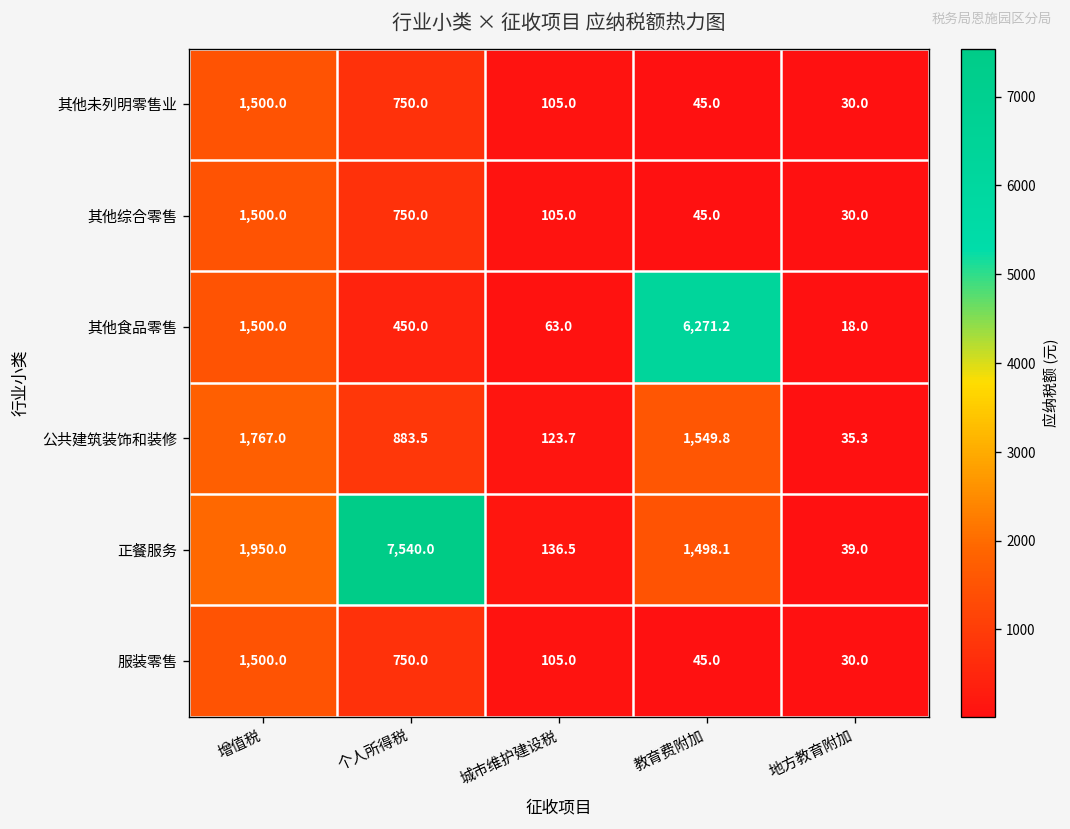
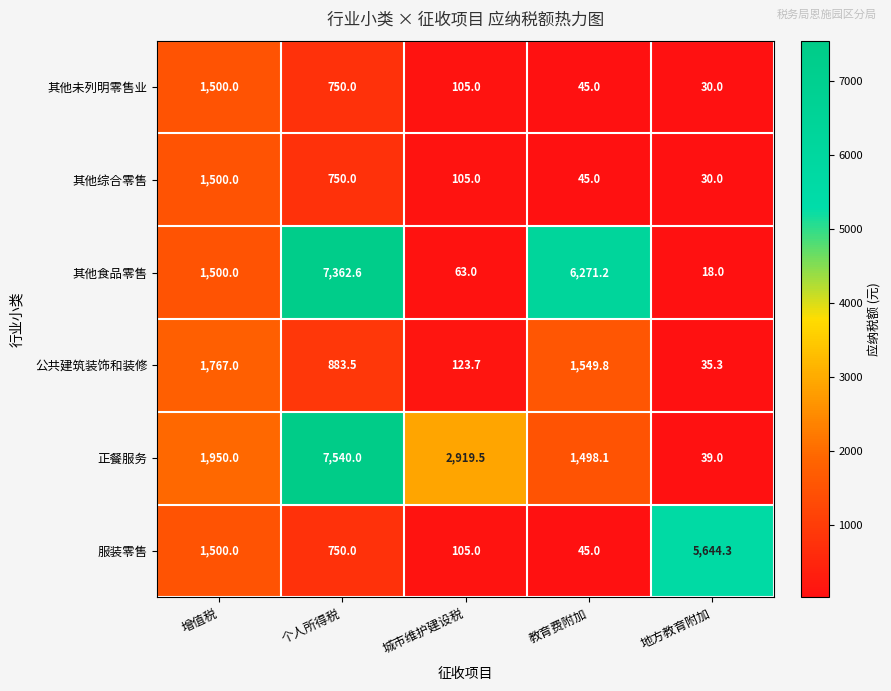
  {
    "其他未列明零售业": {
      "增值税": "1,500.0",
      "个人所得税": "750.0",
      "城市维护建设税": "105.0",
      "教育费附加": "45.0",
      "地方教育附加": "30.0"
    },
    "其他综合零售": {
      "增值税": "1,500.0",
      "个人所得税": "750.0",
      "城市维护建设税": "105.0",
      "教育费附加": "45.0",
      "地方教育附加": "30.0"
    },
    "其他食品零售": {
      "增值税": "1,500.0",
-     "个人所得税": "450.0",
+     "个人所得税": "7,362.6",
      "城市维护建设税": "63.0",
      "教育费附加": "6,271.2",
      "地方教育附加": "18.0"
    },
    "公共建筑装饰和装修": {
      "增值税": "1,767.0",
      "个人所得税": "883.5",
      "城市维护建设税": "123.7",
      "教育费附加": "1,549.8",
      "地方教育附加": "35.3"
    },
    "正餐服务": {
      "增值税": "1,950.0",
      "个人所得税": "7,540.0",
-     "城市维护建设税": "136.5",
+     "城市维护建设税": "2,919.5",
      "教育费附加": "1,498.1",
      "地方教育附加": "39.0"
    },
    "服装零售": {
      "增值税": "1,500.0",
      "个人所得税": "750.0",
      "城市维护建设税": "105.0",
      "教育费附加": "45.0",
-     "地方教育附加": "30.0"
+     "地方教育附加": "5,644.3"
    }
  }
